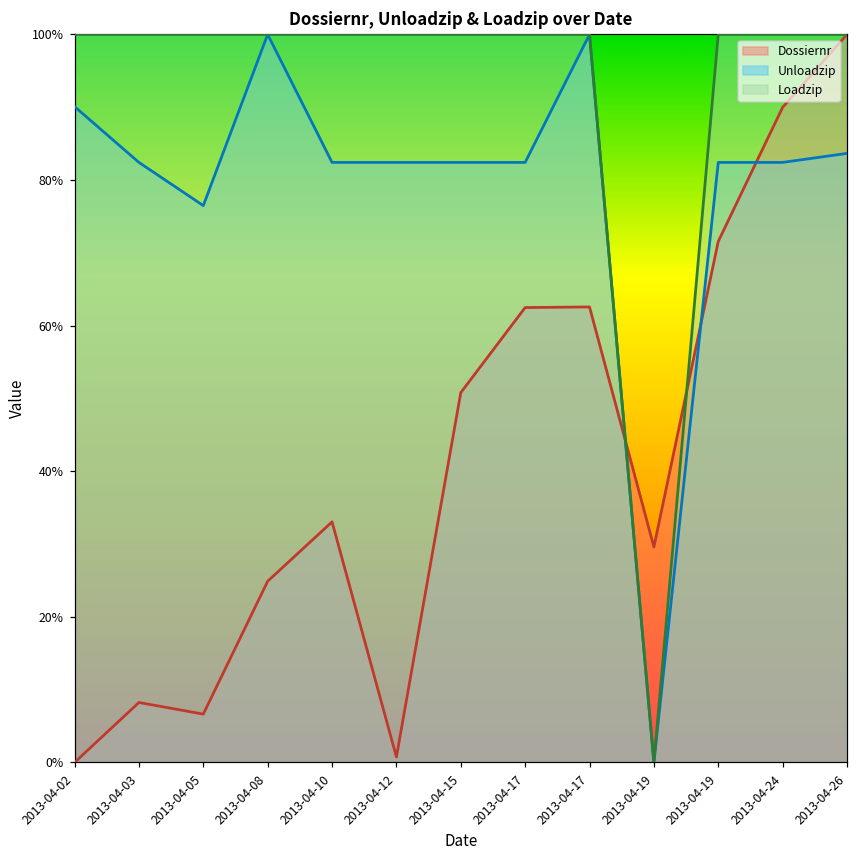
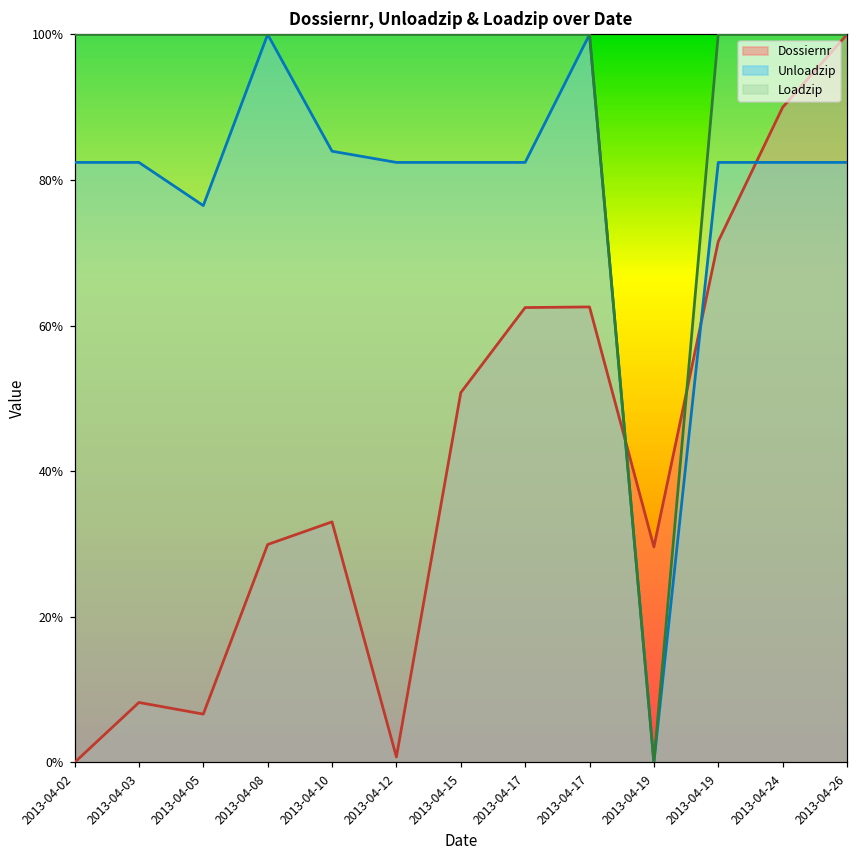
  {
    "Dossiernr": {
      "2013-04-02": "0%",
      "2013-04-03": "8%",
      "2013-04-05": "7%",
-     "2013-04-08": "25%",
+     "2013-04-08": "30%",
      "2013-04-10": "33%",
      "2013-04-12": "1%",
      "2013-04-15": "51%",
      "2013-04-24": "90%"
    },
    "Unloadzip": {
-     "2013-04-02": "90%",
+     "2013-04-02": "82%",
      "2013-04-03": "82%",
      "2013-04-05": "76%",
-     "2013-04-10": "82%",
+     "2013-04-10": "84%",
      "2013-04-12": "82%",
      "2013-04-15": "82%",
      "2013-04-24": "82%",
-     "2013-04-26": "84%"
+     "2013-04-26": "82%"
    },
    "Loadzip": {
      "2013-04-02": "100%",
      "2013-04-03": "100%",
      "2013-04-05": "100%",
      "2013-04-10": "100%",
      "2013-04-12": "100%",
      "2013-04-15": "100%",
      "2013-04-24": "100%"
    }
  }
